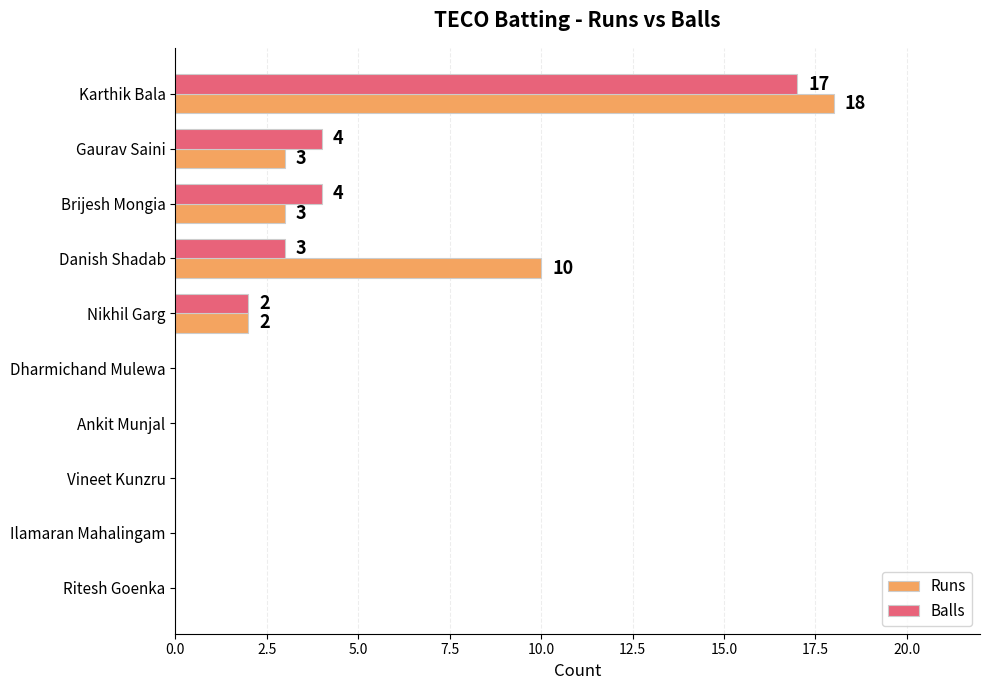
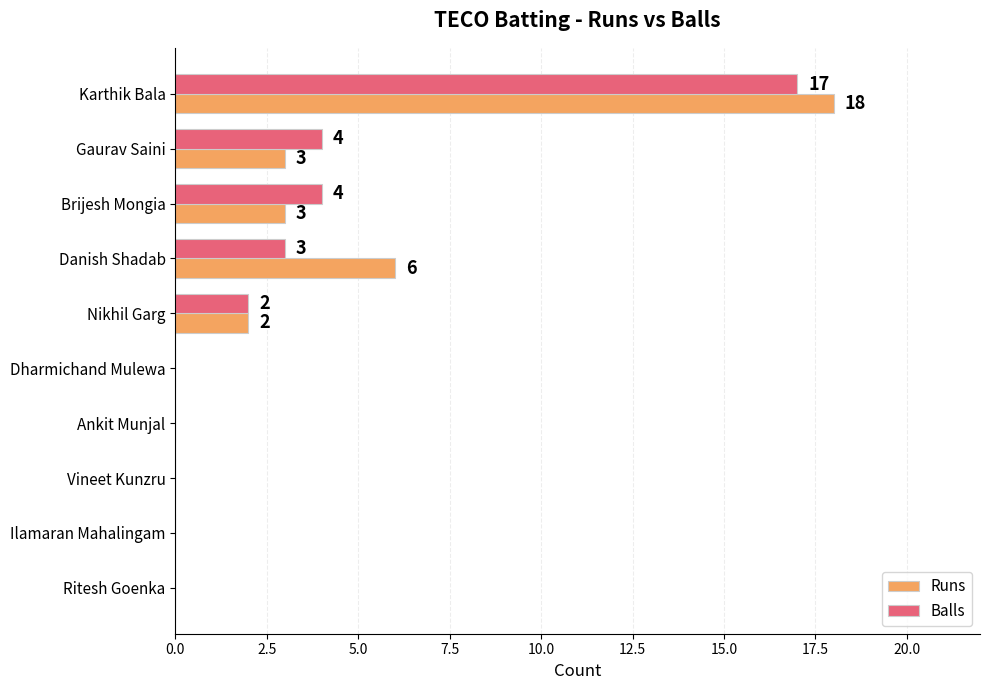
  {
    "Runs": {
      "Karthik Bala": 18,
      "Gaurav Saini": 3,
      "Brijesh Mongia": 3,
-     "Danish Shadab": 10,
+     "Danish Shadab": 6,
      "Nikhil Garg": 2
    },
    "Balls": {
      "Karthik Bala": 17,
      "Gaurav Saini": 4,
      "Brijesh Mongia": 4,
      "Danish Shadab": 3,
      "Nikhil Garg": 2
    }
  }
